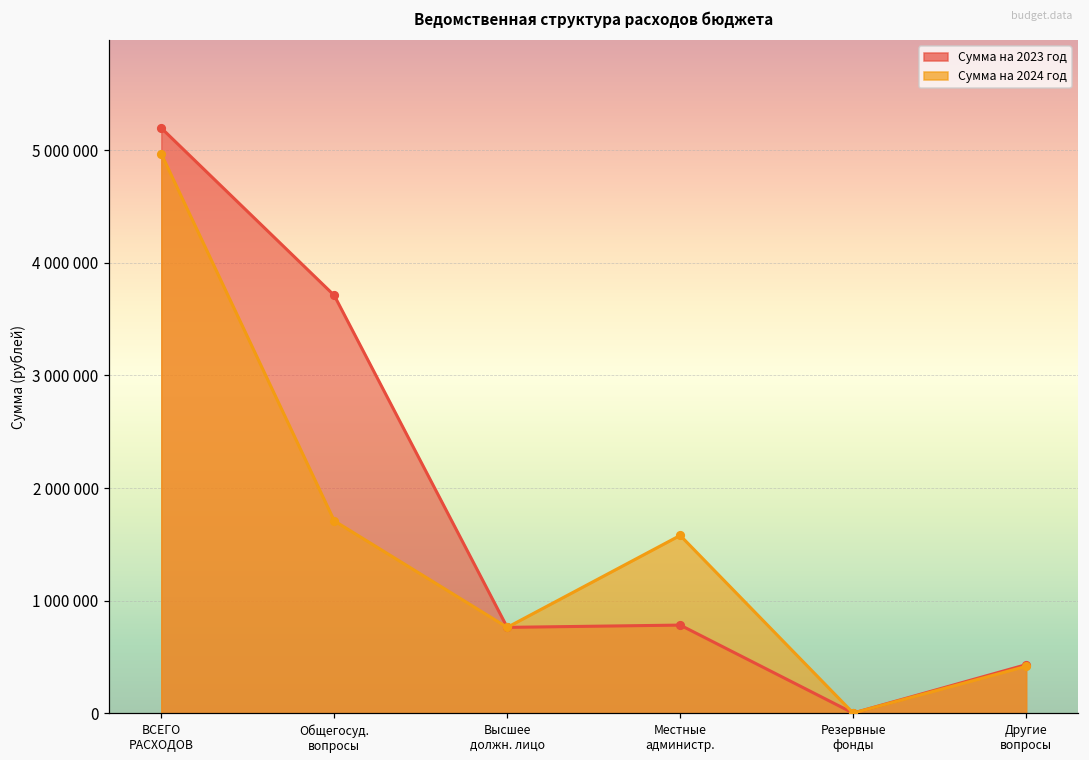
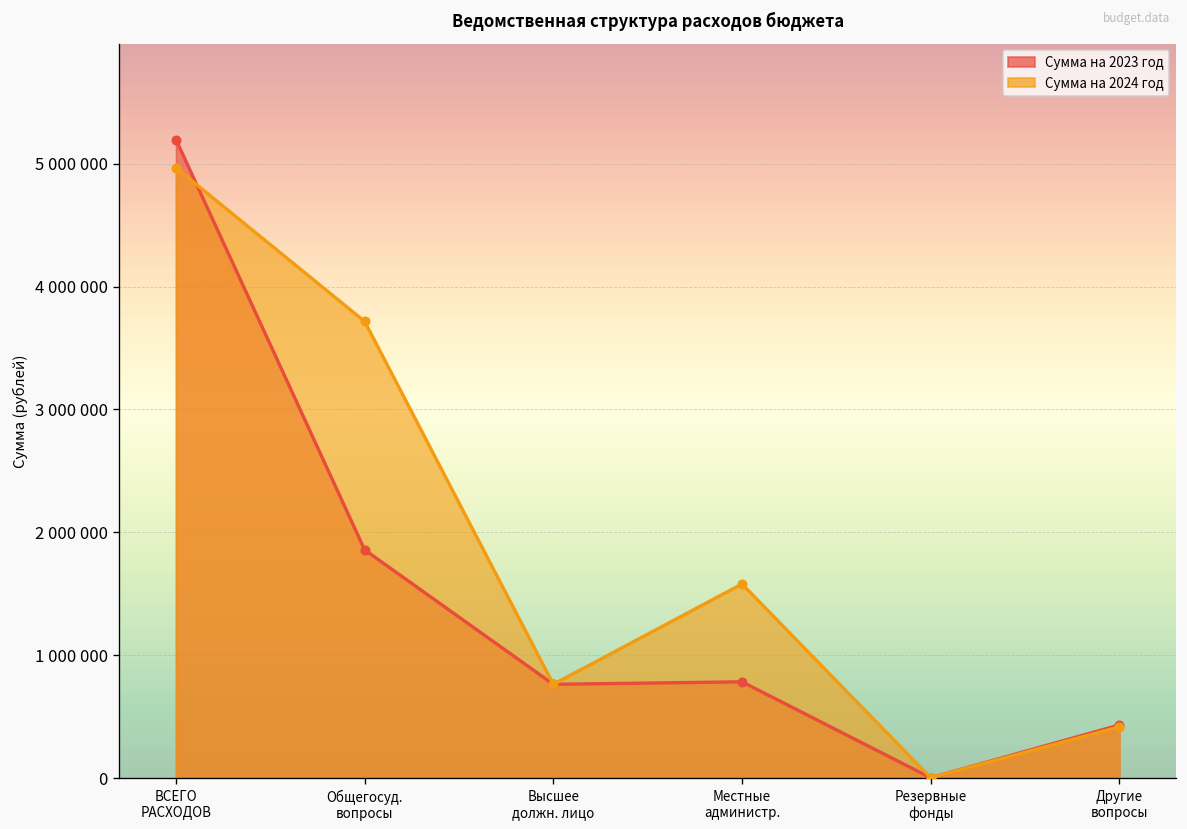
  {
    "Сумма на 2023 год": {
      "ВСЕГО РАСХОДОВ": 5200000,
-     "Общегосуд. вопросы": 3710000,
+     "Общегосуд. вопросы": 1860000,
      "Местные администр.": 780000
    },
    "Сумма на 2024 год": {
      "ВСЕГО РАСХОДОВ": 4970000,
-     "Общегосуд. вопросы": 1710000,
+     "Общегосуд. вопросы": 3720000,
      "Местные администр.": 1580000
    }
  }
